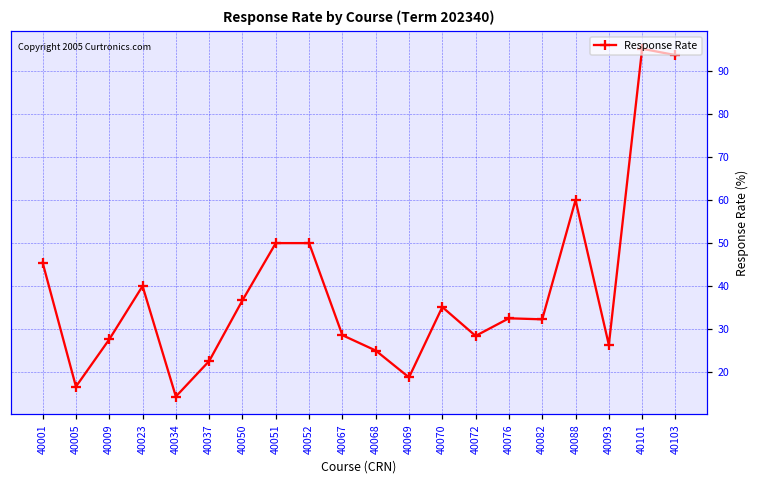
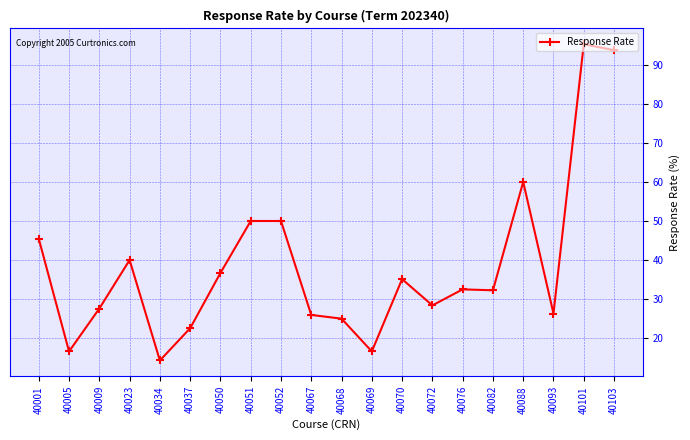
  {
    "40001": 45,
    "40005": 17,
    "40009": 28,
    "40023": 40,
    "40034": 14,
    "40037": 23,
    "40050": 37,
    "40051": 50,
    "40052": 50,
-   "40067": 29,
+   "40067": 26,
    "40068": 25,
-   "40069": 19,
+   "40069": 17,
    "40070": 35,
    "40072": 28,
    "40076": 33,
    "40082": 32,
    "40088": 60,
    "40093": 26
  }
